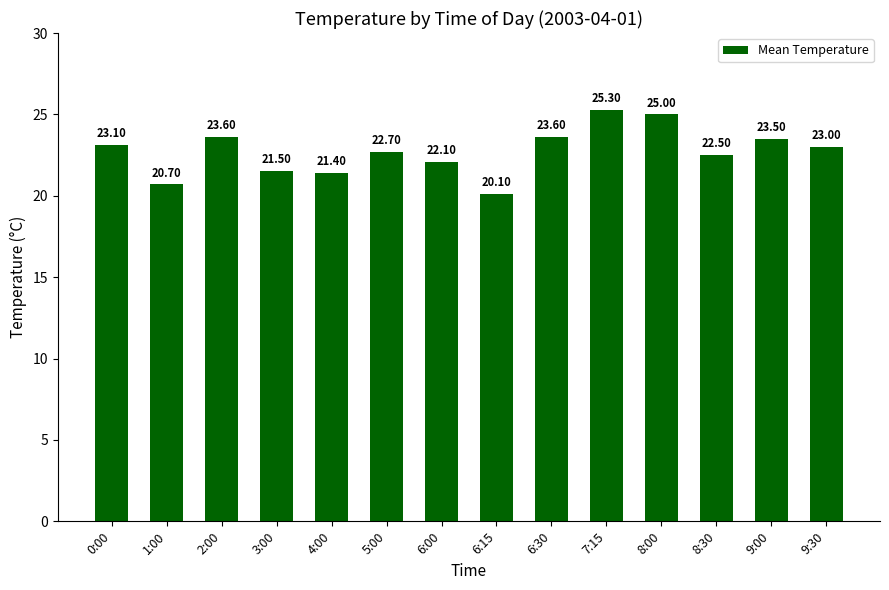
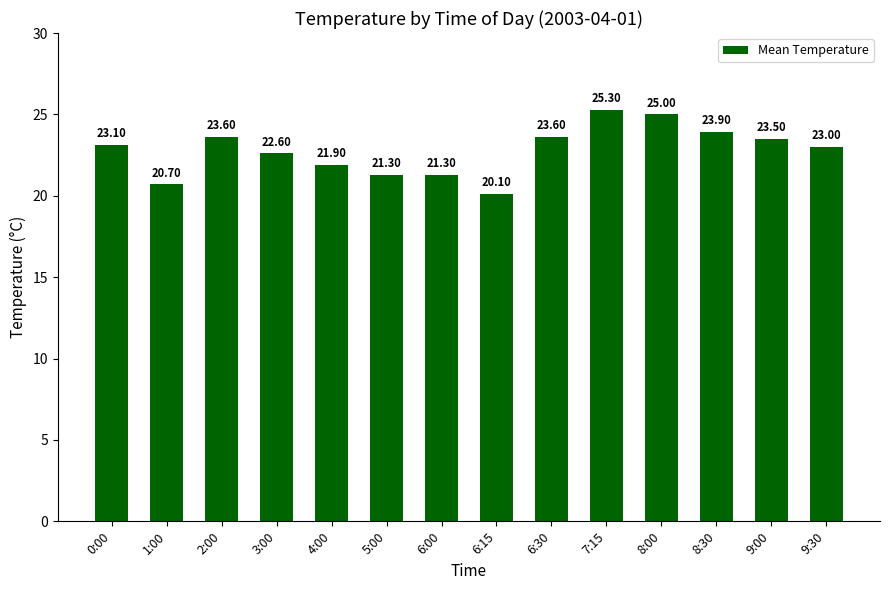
  {
    "0:00": 23.10,
    "1:00": 20.70,
    "2:00": 23.60,
-   "3:00": 21.50,
-   "4:00": 21.40,
-   "5:00": 22.70,
-   "6:00": 22.10,
+   "3:00": 22.60,
+   "4:00": 21.90,
+   "5:00": 21.30,
+   "6:00": 21.30,
    "6:15": 20.10,
    "6:30": 23.60,
    "7:15": 25.30,
    "8:00": 25.00,
-   "8:30": 22.50,
+   "8:30": 23.90,
    "9:00": 23.50,
    "9:30": 23.00
  }
